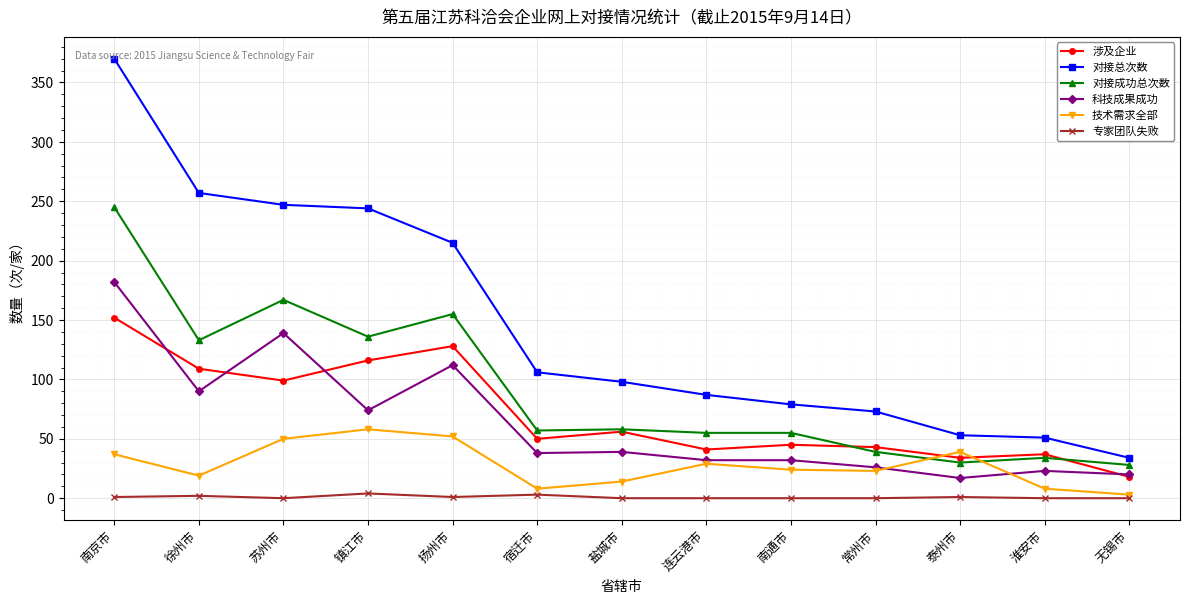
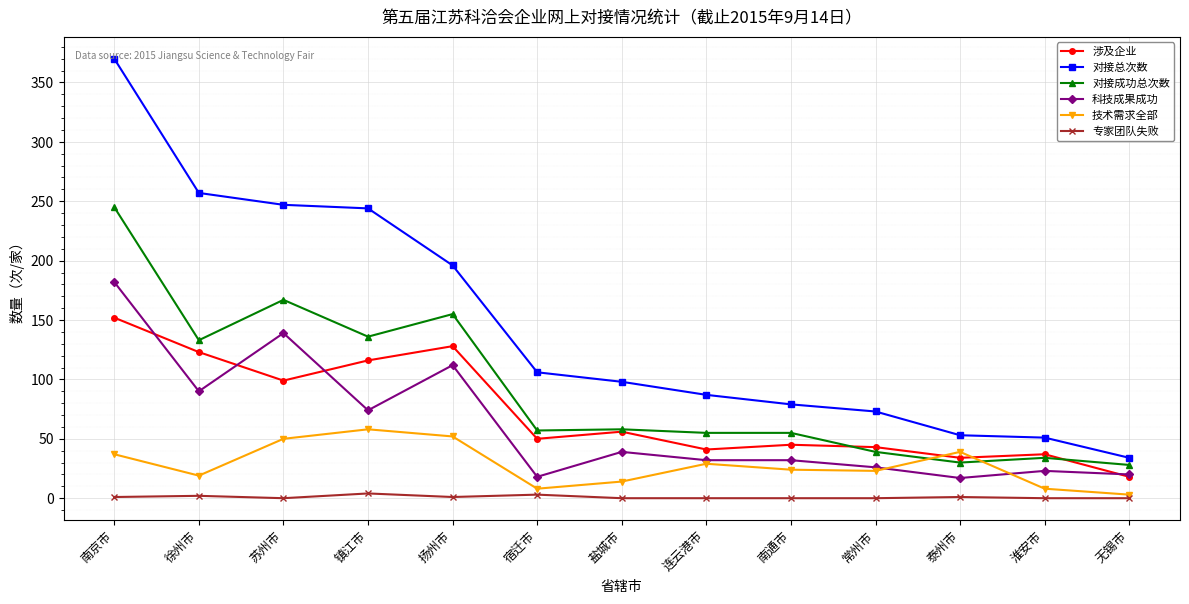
  {
    "涉及企业": {
      "南京市": 152,
-     "徐州市": 109,
+     "徐州市": 123,
      "苏州市": 99,
      "镇江市": 116,
      "扬州市": 128,
      "宿迁市": 50,
      "连云港市": 41,
      "南通市": 45,
      "常州市": 43,
      "泰州市": 34,
      "淮安市": 37
    },
    "对接总次数": {
      "徐州市": 257,
      "苏州市": 247,
      "镇江市": 244,
-     "扬州市": 215,
+     "扬州市": 196,
      "宿迁市": 106,
      "盐城市": 98,
      "连云港市": 87,
      "南通市": 79,
      "常州市": 73,
      "泰州市": 53,
      "淮安市": 51,
      "无锡市": 34
    },
    "对接成功总次数": {
      "南京市": 245,
      "徐州市": 133,
      "苏州市": 167,
      "镇江市": 136,
      "扬州市": 155,
      "宿迁市": 57,
      "连云港市": 55,
      "南通市": 55,
      "常州市": 39,
      "泰州市": 30,
      "淮安市": 34,
      "无锡市": 28
    },
    "科技成果成功": {
      "南京市": 182,
      "徐州市": 90,
      "苏州市": 139,
      "镇江市": 74,
      "扬州市": 112,
-     "宿迁市": 38,
+     "宿迁市": 18,
      "盐城市": 39,
      "连云港市": 32,
      "南通市": 32,
      "常州市": 26,
      "泰州市": 17,
      "淮安市": 23
    },
    "技术需求全部": {
      "南京市": 37,
      "徐州市": 19,
      "苏州市": 50,
      "镇江市": 58,
      "扬州市": 52,
      "宿迁市": 8,
      "盐城市": 14,
      "连云港市": 29,
      "南通市": 24,
      "常州市": 23,
      "泰州市": 39,
      "淮安市": 8,
      "无锡市": 3
    },
    "专家团队失败": {
      "南京市": 1,
      "徐州市": 2,
      "苏州市": 0,
      "镇江市": 4,
      "扬州市": 1,
      "宿迁市": 3,
      "盐城市": 0,
      "连云港市": 0,
      "南通市": 0,
      "常州市": 0,
      "泰州市": 1,
      "淮安市": 0,
      "无锡市": 0
    }
  }
